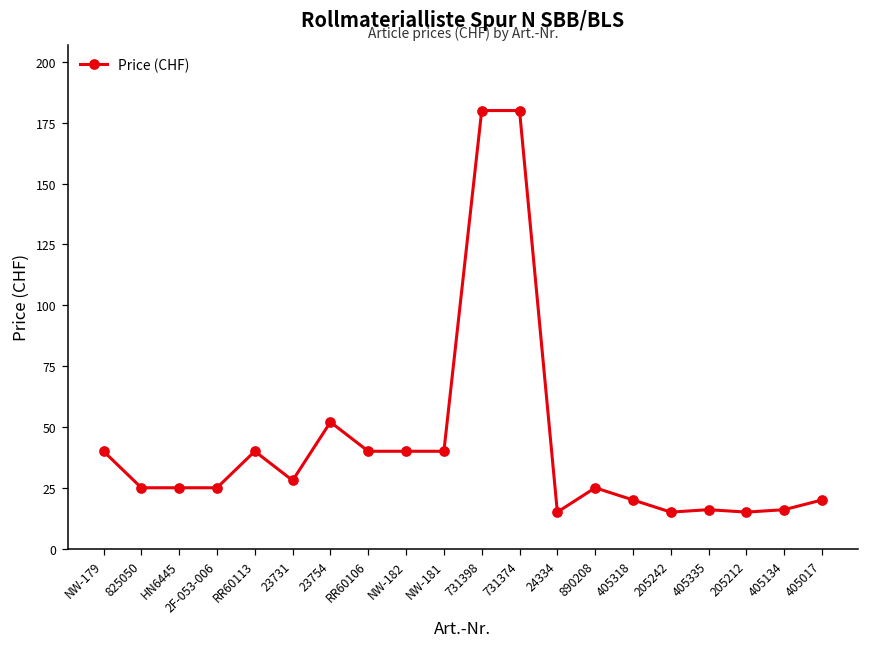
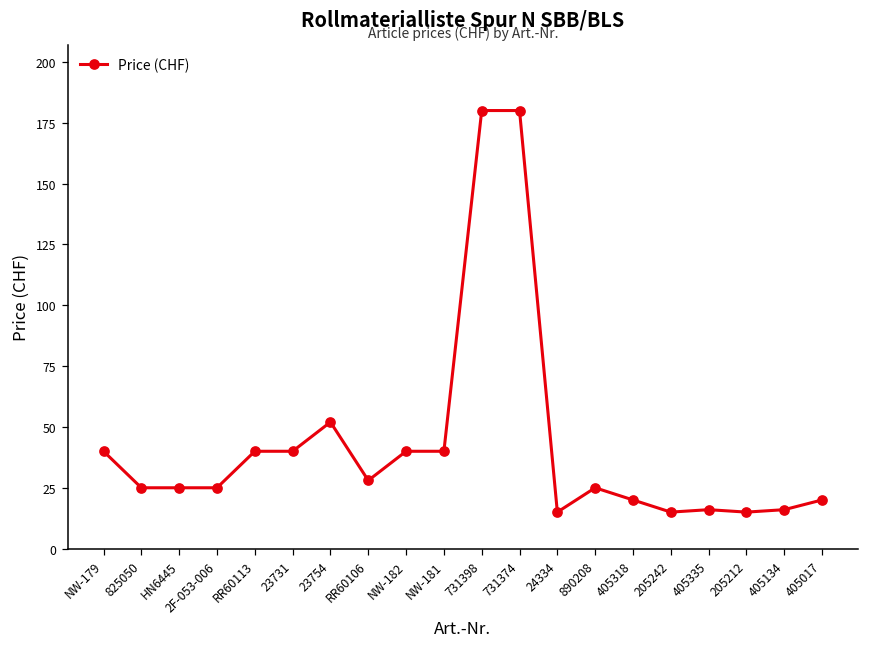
  {
    "NW-179": 40,
    "825050": 25,
    "HN6445": 25,
    "2F-053-006": 25,
    "RR60113": 40,
-   "23731": 28,
+   "23731": 40,
    "23754": 52,
-   "RR60106": 40,
+   "RR60106": 28,
    "NW-182": 40,
    "NW-181": 40,
    "731398": 180,
    "731374": 180,
    "24334": 15,
    "890208": 25,
    "405318": 20,
    "205242": 15,
    "405335": 16,
    "205212": 15,
    "405134": 16,
    "405017": 20
  }
